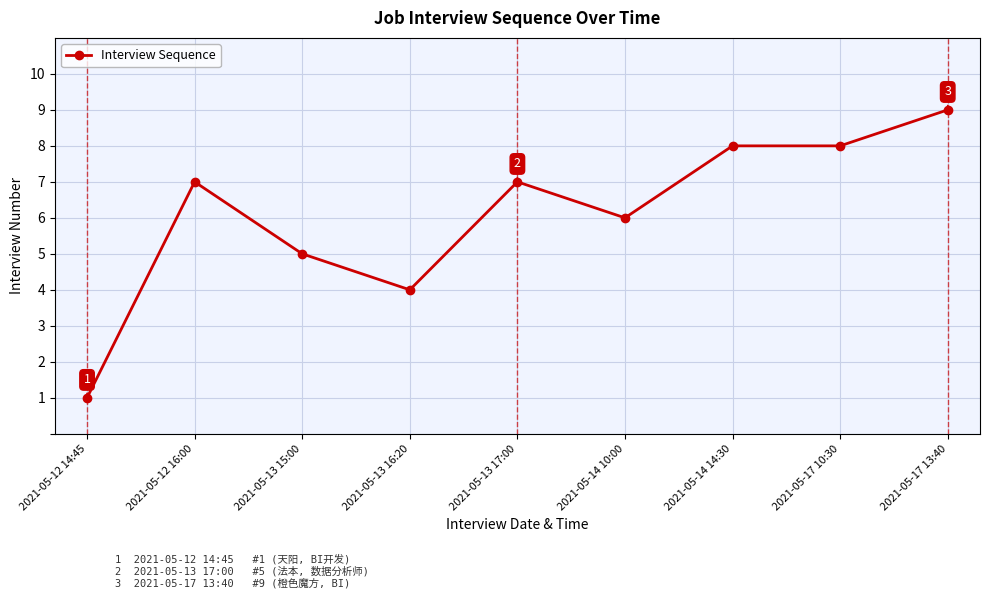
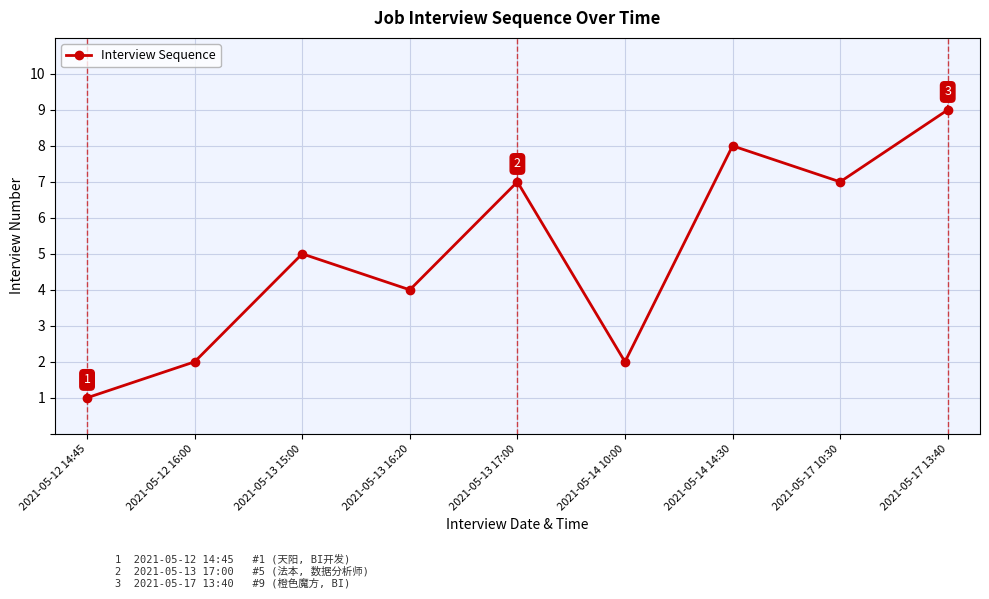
  {
-   "2021-05-12 16:00": 7,
+   "2021-05-12 16:00": 2,
    "2021-05-13 15:00": 5,
    "2021-05-13 16:20": 4,
-   "2021-05-14 10:00": 6,
+   "2021-05-14 10:00": 2,
    "2021-05-14 14:30": 8,
-   "2021-05-17 10:30": 8
+   "2021-05-17 10:30": 7
  }
